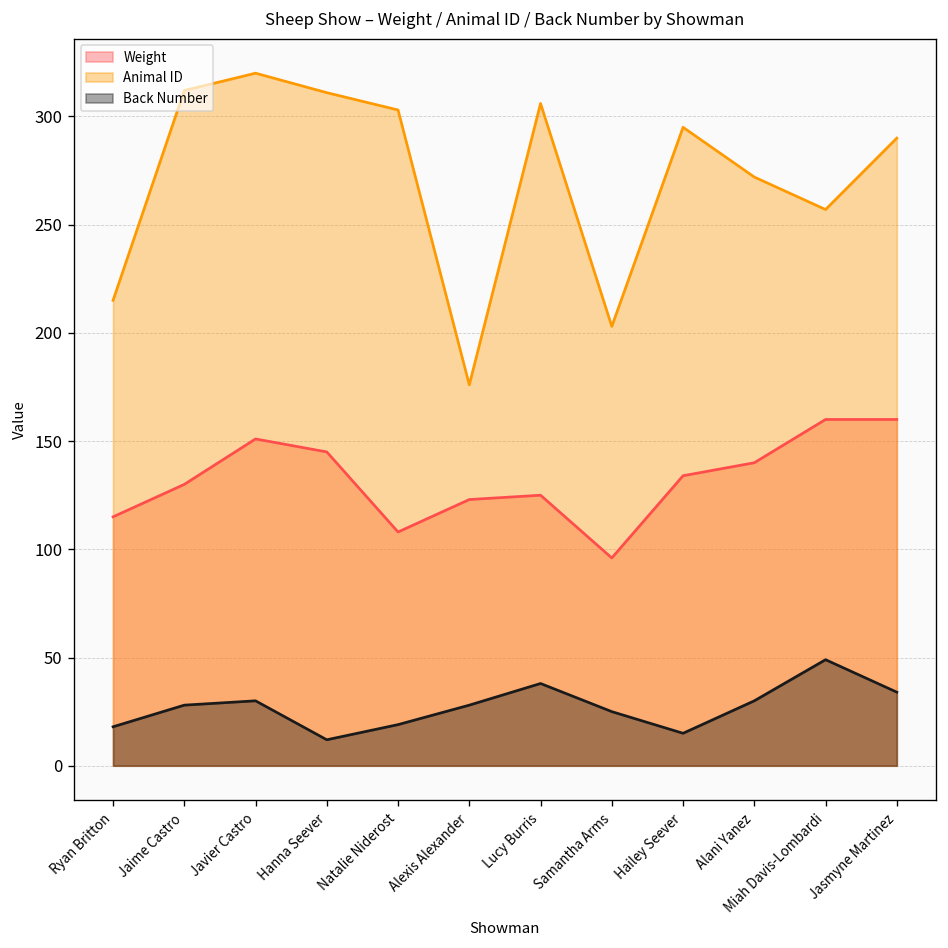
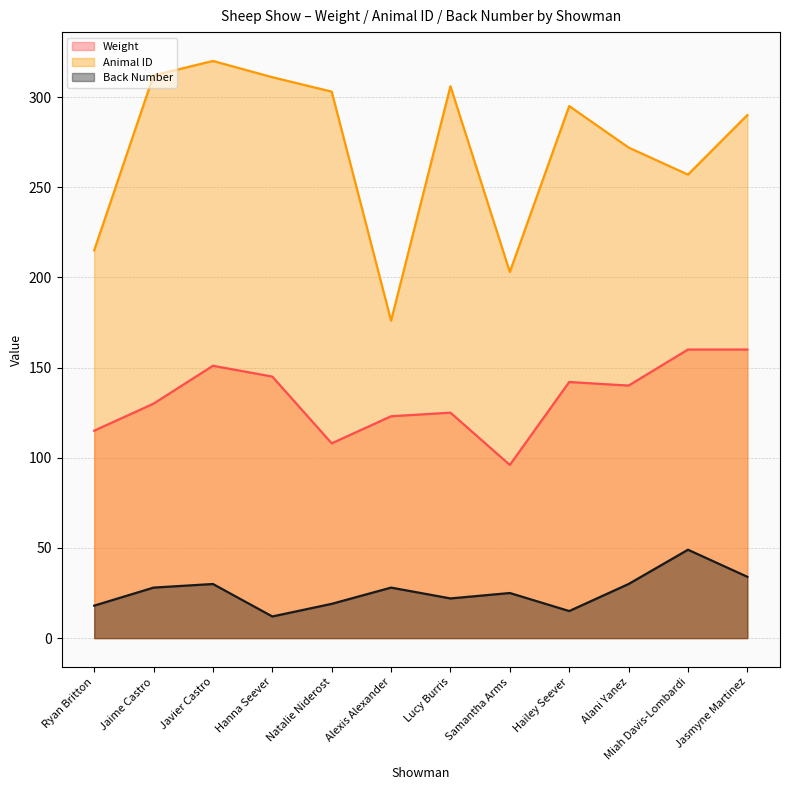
  {
    "Weight": {
      "Ryan Britton": 115,
      "Jaime Castro": 130,
      "Javier Castro": 151,
      "Hanna Seever": 145,
      "Natalie Niderost": 108,
      "Alexis Alexander": 123,
      "Lucy Burris": 125,
      "Samantha Arms": 96,
-     "Hailey Seever": 134,
+     "Hailey Seever": 142,
      "Alani Yanez": 140,
      "Miah Davis-Lombardi": 160,
      "Jasmyne Martinez": 160
    },
    "Animal ID": {
      "Ryan Britton": 215,
      "Javier Castro": 320,
      "Hanna Seever": 311,
      "Natalie Niderost": 303,
      "Alexis Alexander": 176,
      "Lucy Burris": 306,
      "Samantha Arms": 203,
      "Hailey Seever": 295,
      "Alani Yanez": 272,
      "Miah Davis-Lombardi": 257,
      "Jasmyne Martinez": 290
    },
    "Back Number": {
      "Ryan Britton": 18,
      "Jaime Castro": 28,
      "Javier Castro": 30,
      "Hanna Seever": 12,
      "Natalie Niderost": 19,
      "Alexis Alexander": 28,
-     "Lucy Burris": 38,
+     "Lucy Burris": 22,
      "Samantha Arms": 25,
      "Hailey Seever": 15,
      "Alani Yanez": 30,
      "Miah Davis-Lombardi": 49,
      "Jasmyne Martinez": 34
    }
  }
